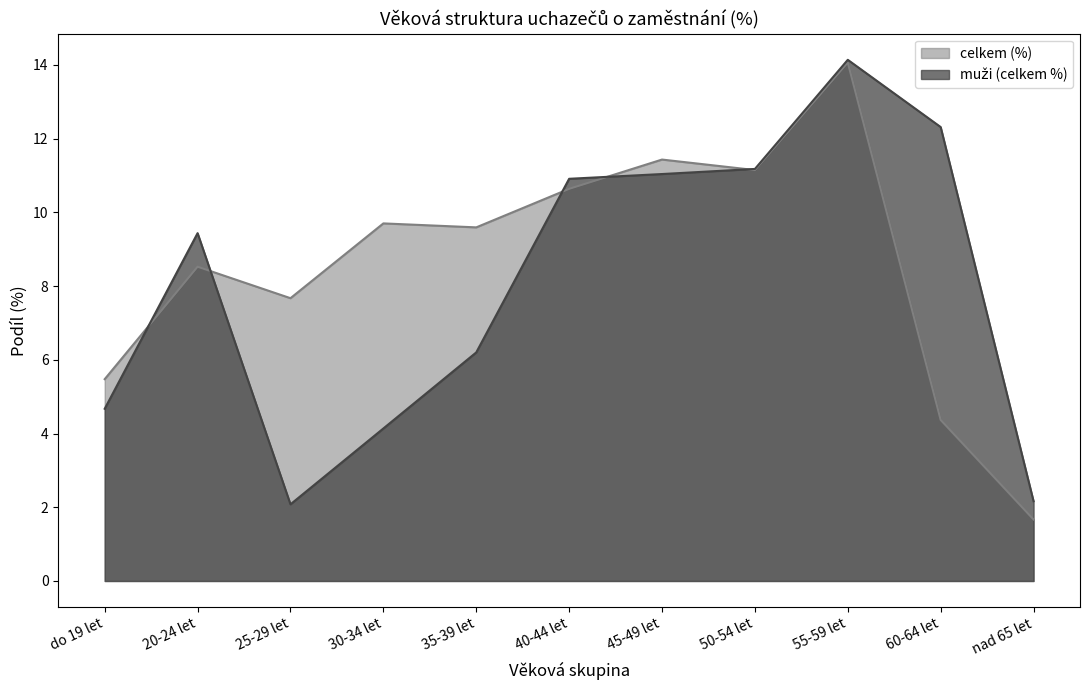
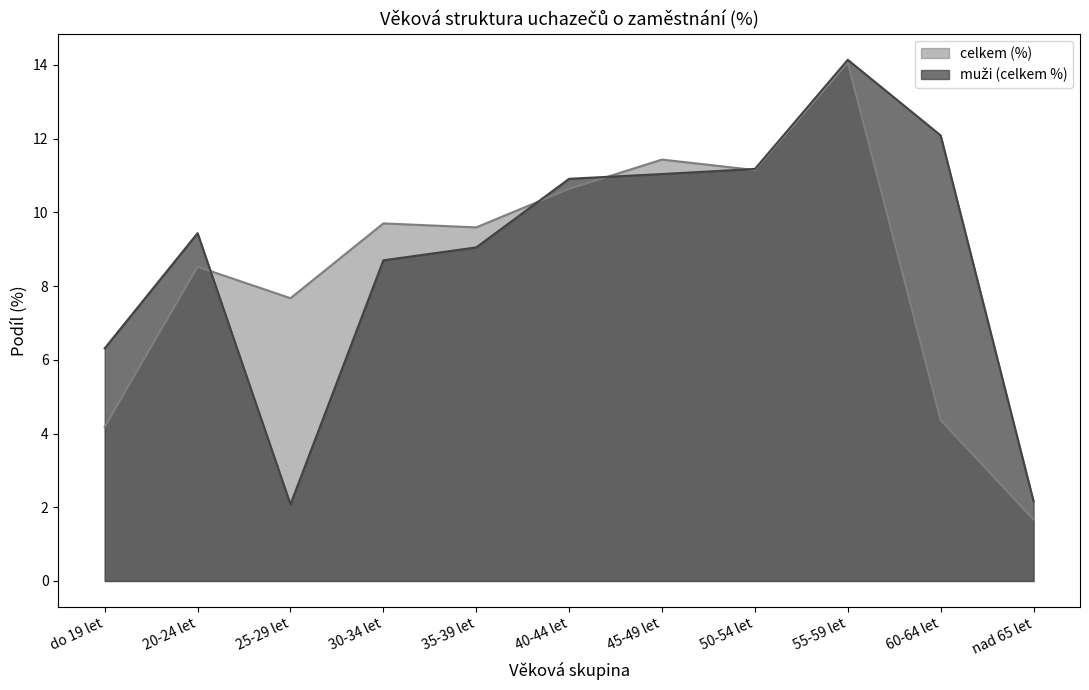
  {
    "celkem (%)": {
-     "do 19 let": 5.5,
+     "do 19 let": 4.2,
      "20-24 let": 8.5,
      "25-29 let": 7.7,
      "30-34 let": 9.7,
      "35-39 let": 9.6,
      "40-44 let": 10.6,
      "45-49 let": 11.4,
      "55-59 let": 14.1,
      "60-64 let": 4.4,
      "nad 65 let": 1.7
    },
    "muži (celkem %)": {
-     "do 19 let": 4.7,
+     "do 19 let": 6.3,
      "20-24 let": 9.4,
      "25-29 let": 2.1,
-     "30-34 let": 4.1,
-     "35-39 let": 6.2,
+     "30-34 let": 8.7,
+     "35-39 let": 9.0,
      "40-44 let": 10.9,
      "45-49 let": 11.0,
      "55-59 let": 14.1,
-     "60-64 let": 12.3,
+     "60-64 let": 12.1,
      "nad 65 let": 2.2
    }
  }
